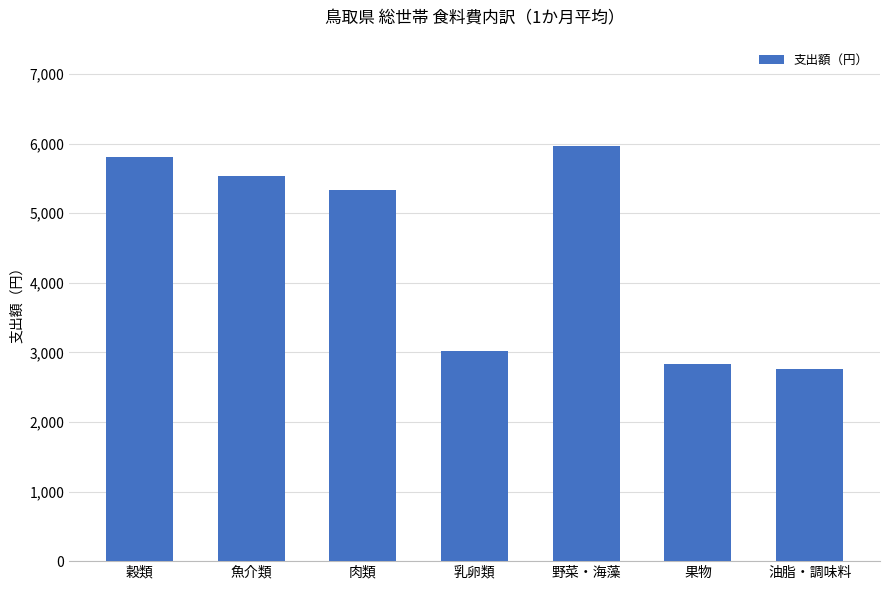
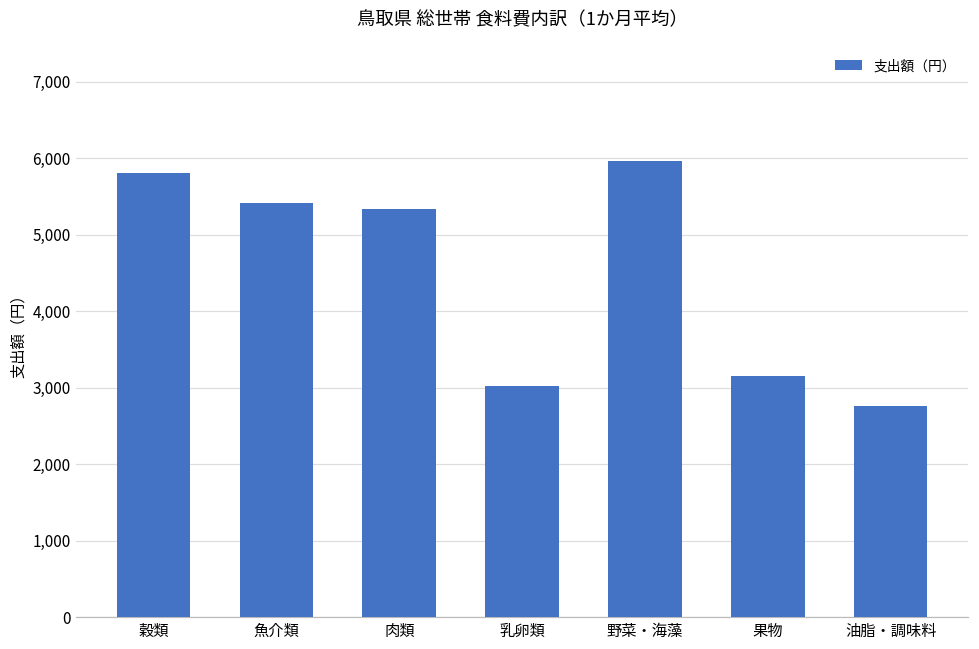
  {
    "穀類": "5,800",
-   "魚介類": "5,500",
+   "魚介類": "5,400",
    "肉類": "5,300",
    "乳卵類": "3,000",
    "野菜・海藻": "6,000",
-   "果物": "2,800",
+   "果物": "3,200",
    "油脂・調味料": "2,800"
  }
